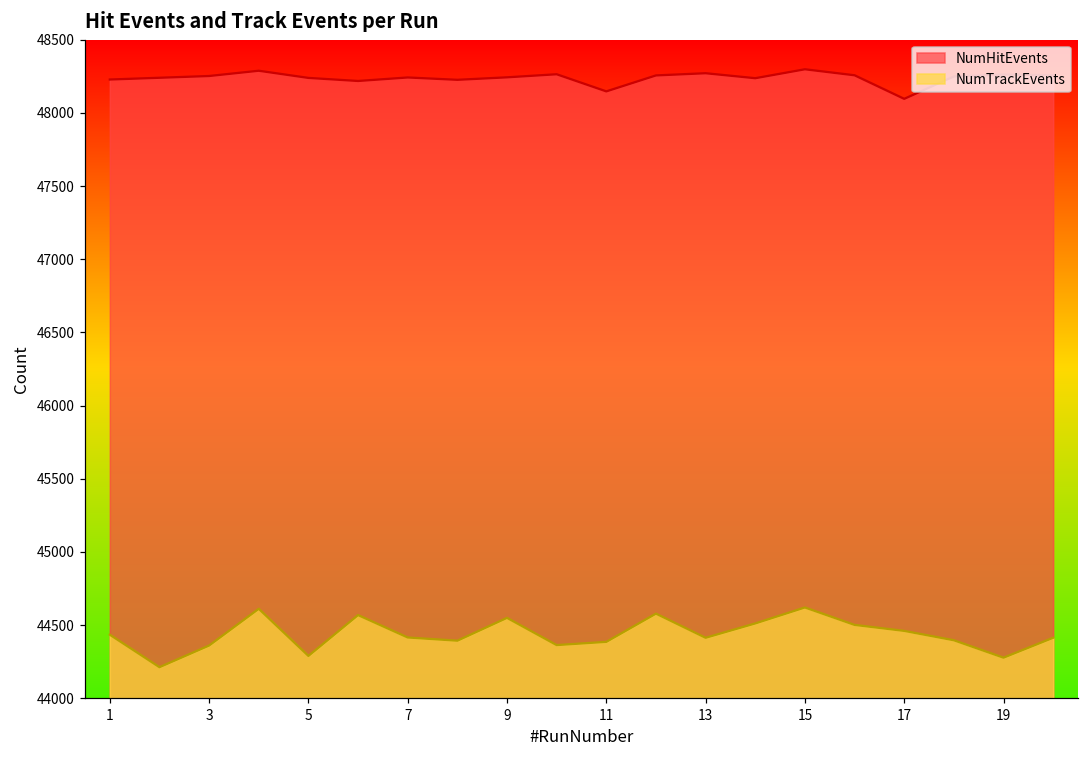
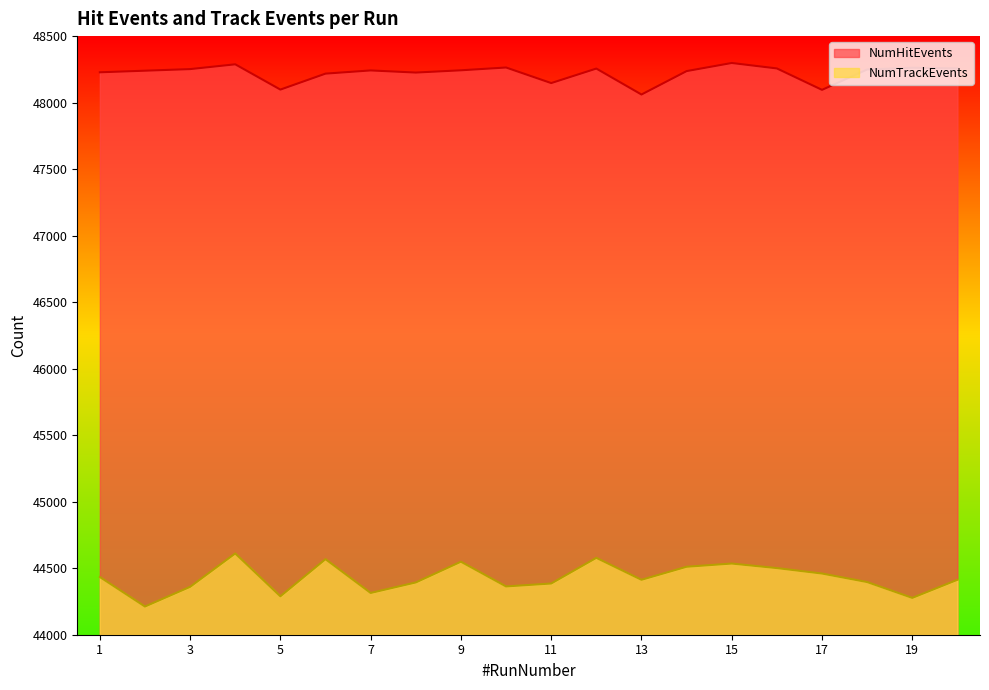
  {
    "NumHitEvents": {
      "1": 48230,
      "3": 48250,
-     "5": 48240,
+     "5": 48100,
      "7": 48240,
      "9": 48240,
      "11": 48150,
-     "13": 48270,
+     "13": 48060,
      "15": 48300,
      "17": 48100
    },
    "NumTrackEvents": {
      "1": 44430,
      "3": 44360,
      "5": 44290,
-     "7": 44420,
+     "7": 44310,
      "9": 44550,
      "11": 44390,
      "13": 44410,
-     "15": 44620,
+     "15": 44540,
      "17": 44460,
      "19": 44280
    }
  }
